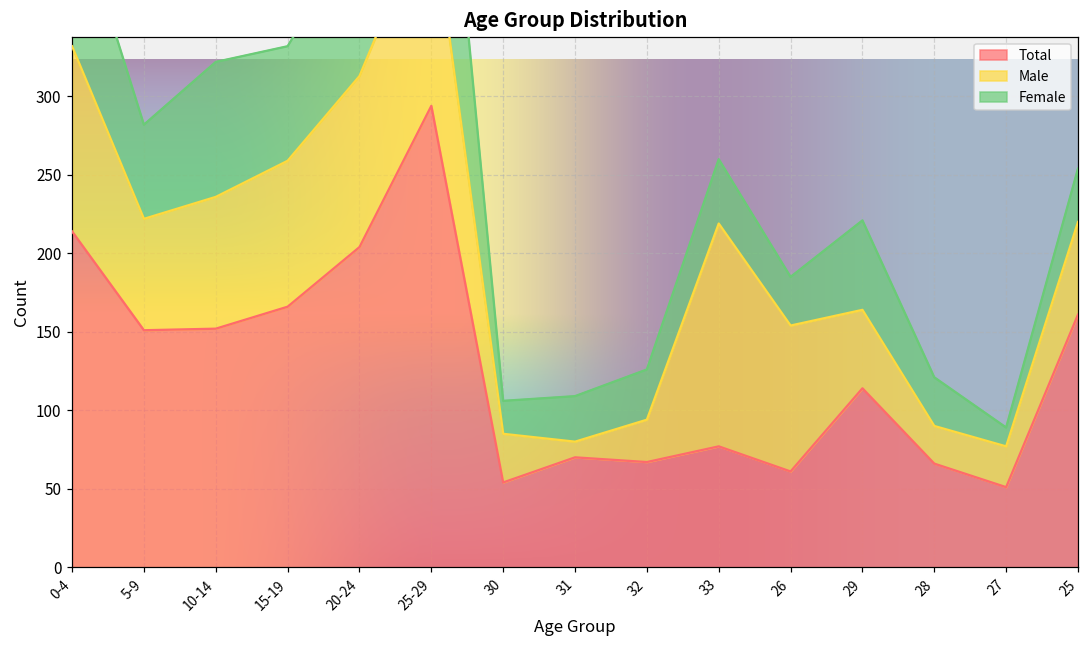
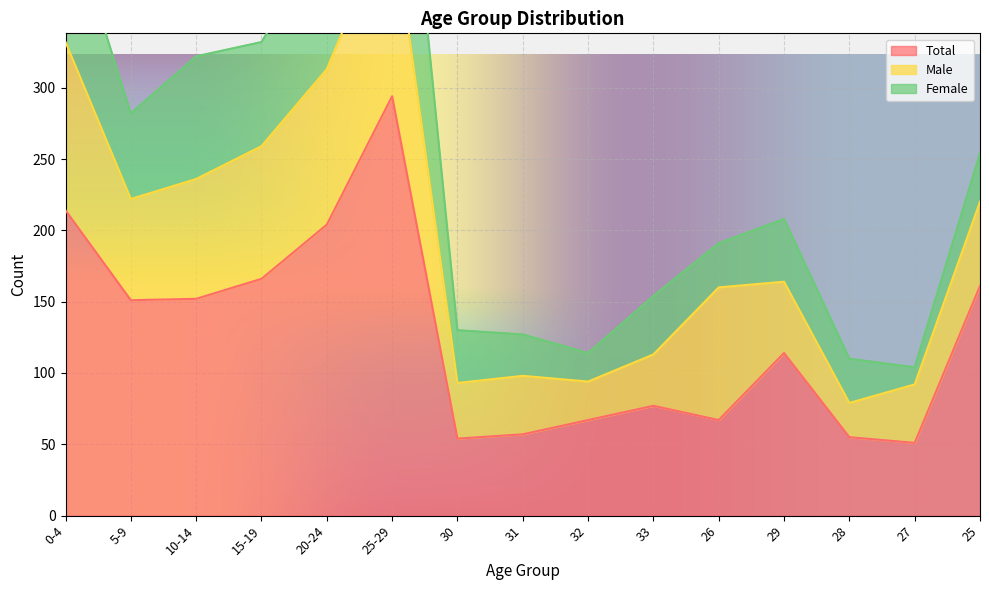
  {
    "Total": {
      "0-4": 214,
      "5-9": 151,
      "10-14": 152,
      "15-19": 166,
      "20-24": 204,
      "25-29": 294,
      "30": 54,
-     "31": 70,
+     "31": 57,
      "32": 67,
      "33": 77,
-     "26": 61,
+     "26": 67,
      "29": 114,
-     "28": 66,
+     "28": 55,
      "27": 51,
      "25": 161
    },
    "Male": {
      "0-4": 118,
      "5-9": 71,
      "10-14": 84,
      "15-19": 93,
      "20-24": 109,
-     "30": 31,
-     "31": 10,
+     "30": 39,
+     "31": 41,
      "32": 27,
-     "33": 142,
+     "33": 36,
      "26": 93,
      "29": 50,
      "28": 24,
-     "27": 26,
+     "27": 41,
      "25": 59
    },
    "Female": {
      "5-9": 60,
      "10-14": 86,
      "15-19": 73,
-     "30": 21,
+     "30": 37,
      "31": 29,
-     "32": 32,
+     "32": 20,
      "33": 41,
      "26": 31,
-     "29": 57,
+     "29": 44,
      "28": 31,
      "27": 12,
      "25": 34
    }
  }
